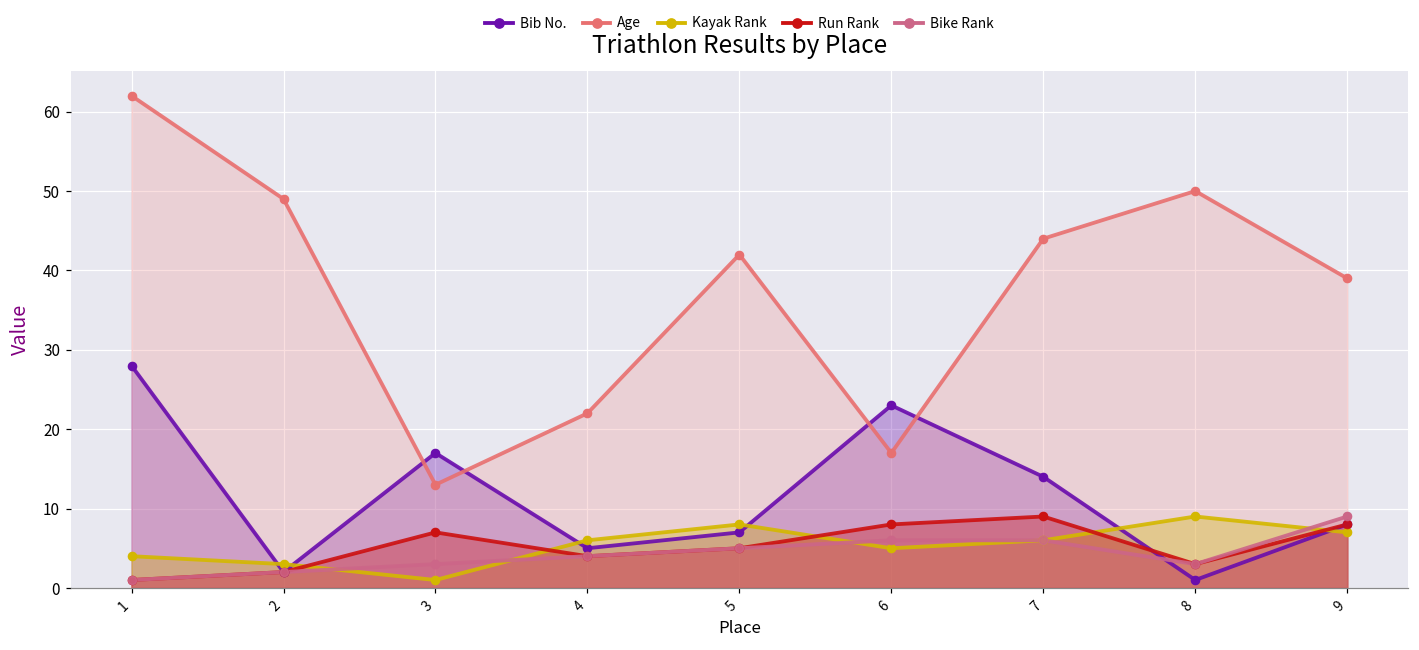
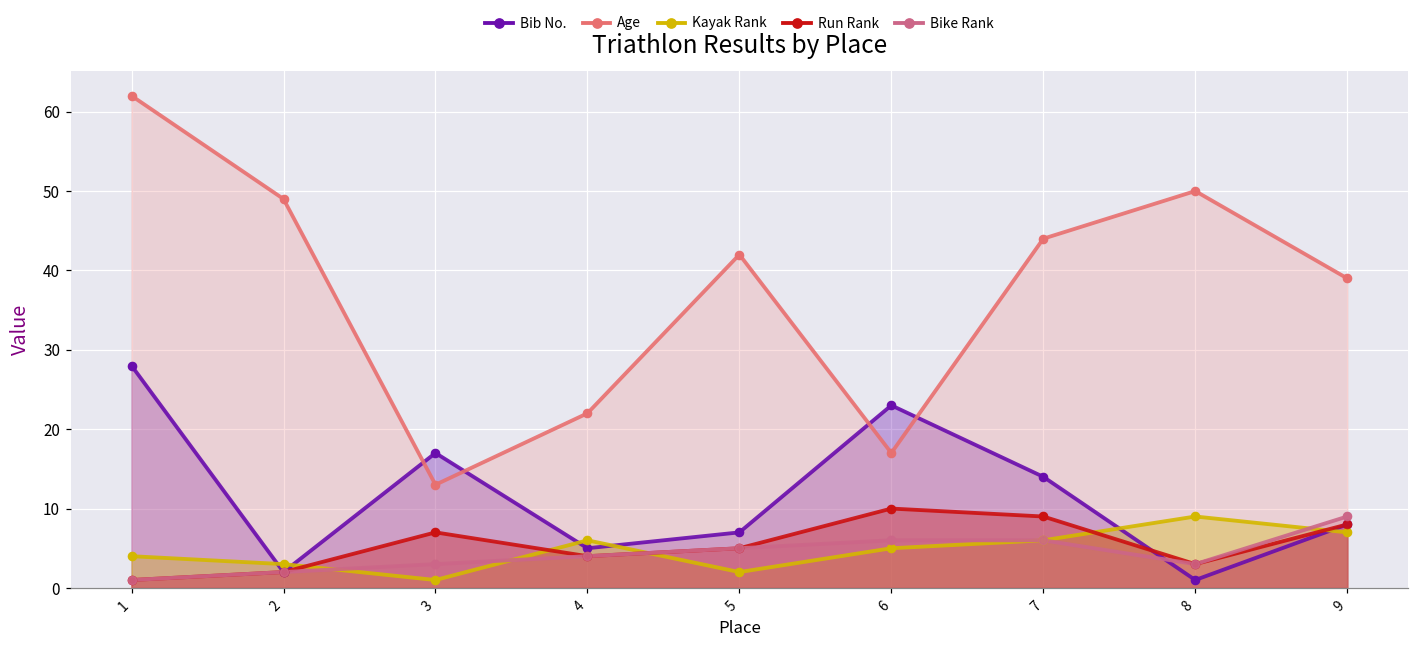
  {
    "Bib No.": {
      "1": 28,
      "3": 17,
      "4": 5,
      "5": 7,
      "6": 23,
      "7": 14,
      "8": 1
    },
    "Kayak Rank": {
      "1": 4,
      "2": 3,
      "3": 1,
      "4": 6,
-     "5": 8,
+     "5": 2,
      "6": 5,
      "8": 9,
      "9": 7
    },
    "Run Rank": {
      "3": 7,
-     "6": 8,
+     "6": 10,
      "7": 9
    }
  }
